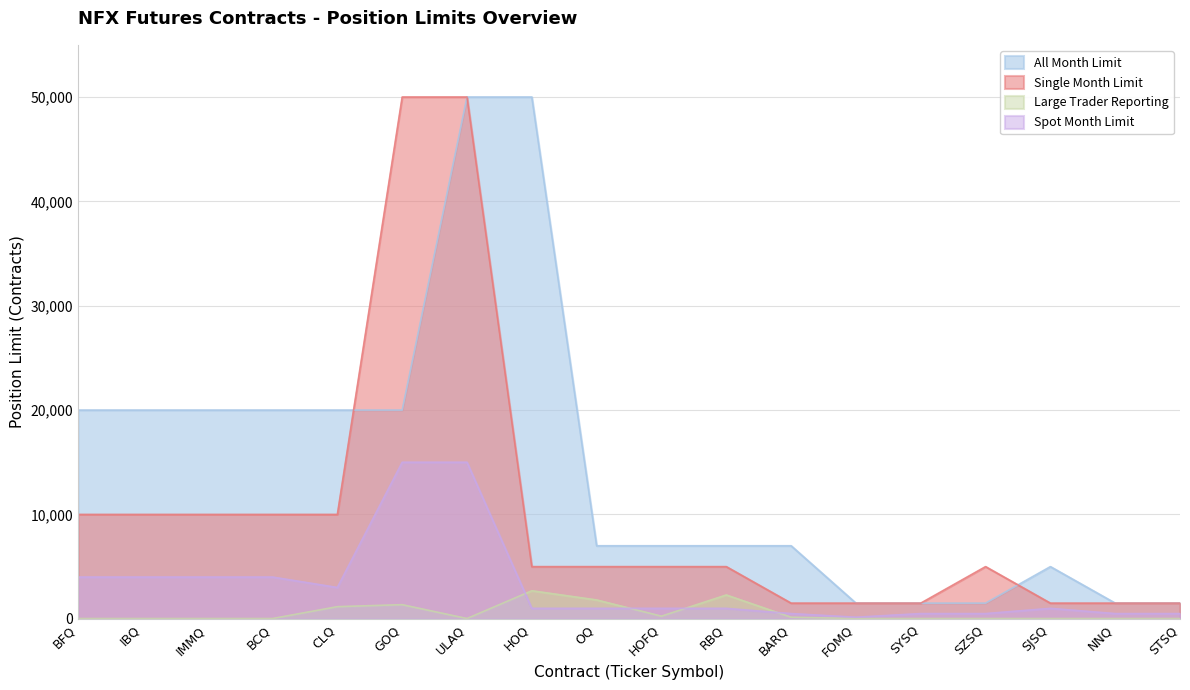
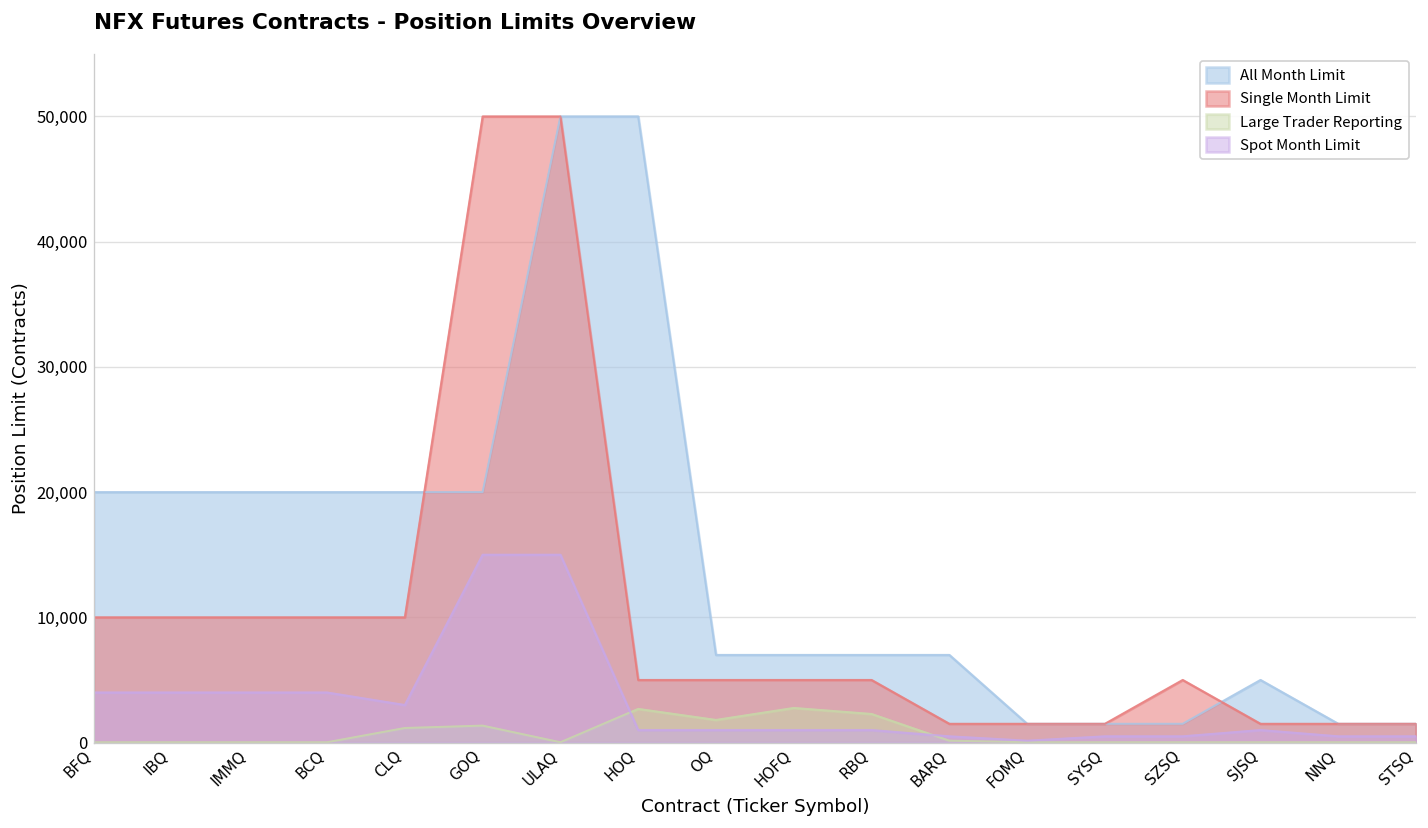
  {
    "Single Month Limit": {
      "BFQ": "10,000",
      "IBQ": "10,000",
      "IMMQ": "10,000",
      "BCQ": "10,000",
      "CLQ": "10,000",
      "GOQ": "50,000",
      "HOQ": "5,000",
      "OQ": "5,000",
      "HOFQ": "5,000",
      "RBQ": "5,000",
      "BARQ": "1,500",
      "SZSQ": "5,000",
      "SJSQ": "1,500"
    },
    "Large Trader Reporting": {
      "BFQ": "0",
      "IBQ": "0",
      "IMMQ": "0",
      "BCQ": "0",
      "CLQ": "1,200",
      "GOQ": "1,400",
      "ULAQ": "0",
      "HOQ": "2,700",
      "OQ": "1,800",
-     "HOFQ": "300",
+     "HOFQ": "2,800",
      "RBQ": "2,300",
      "BARQ": "200",
      "SYSQ": "0",
      "SZSQ": "0",
      "SJSQ": "0",
      "NNQ": "0",
      "STSQ": "0"
    }
  }
